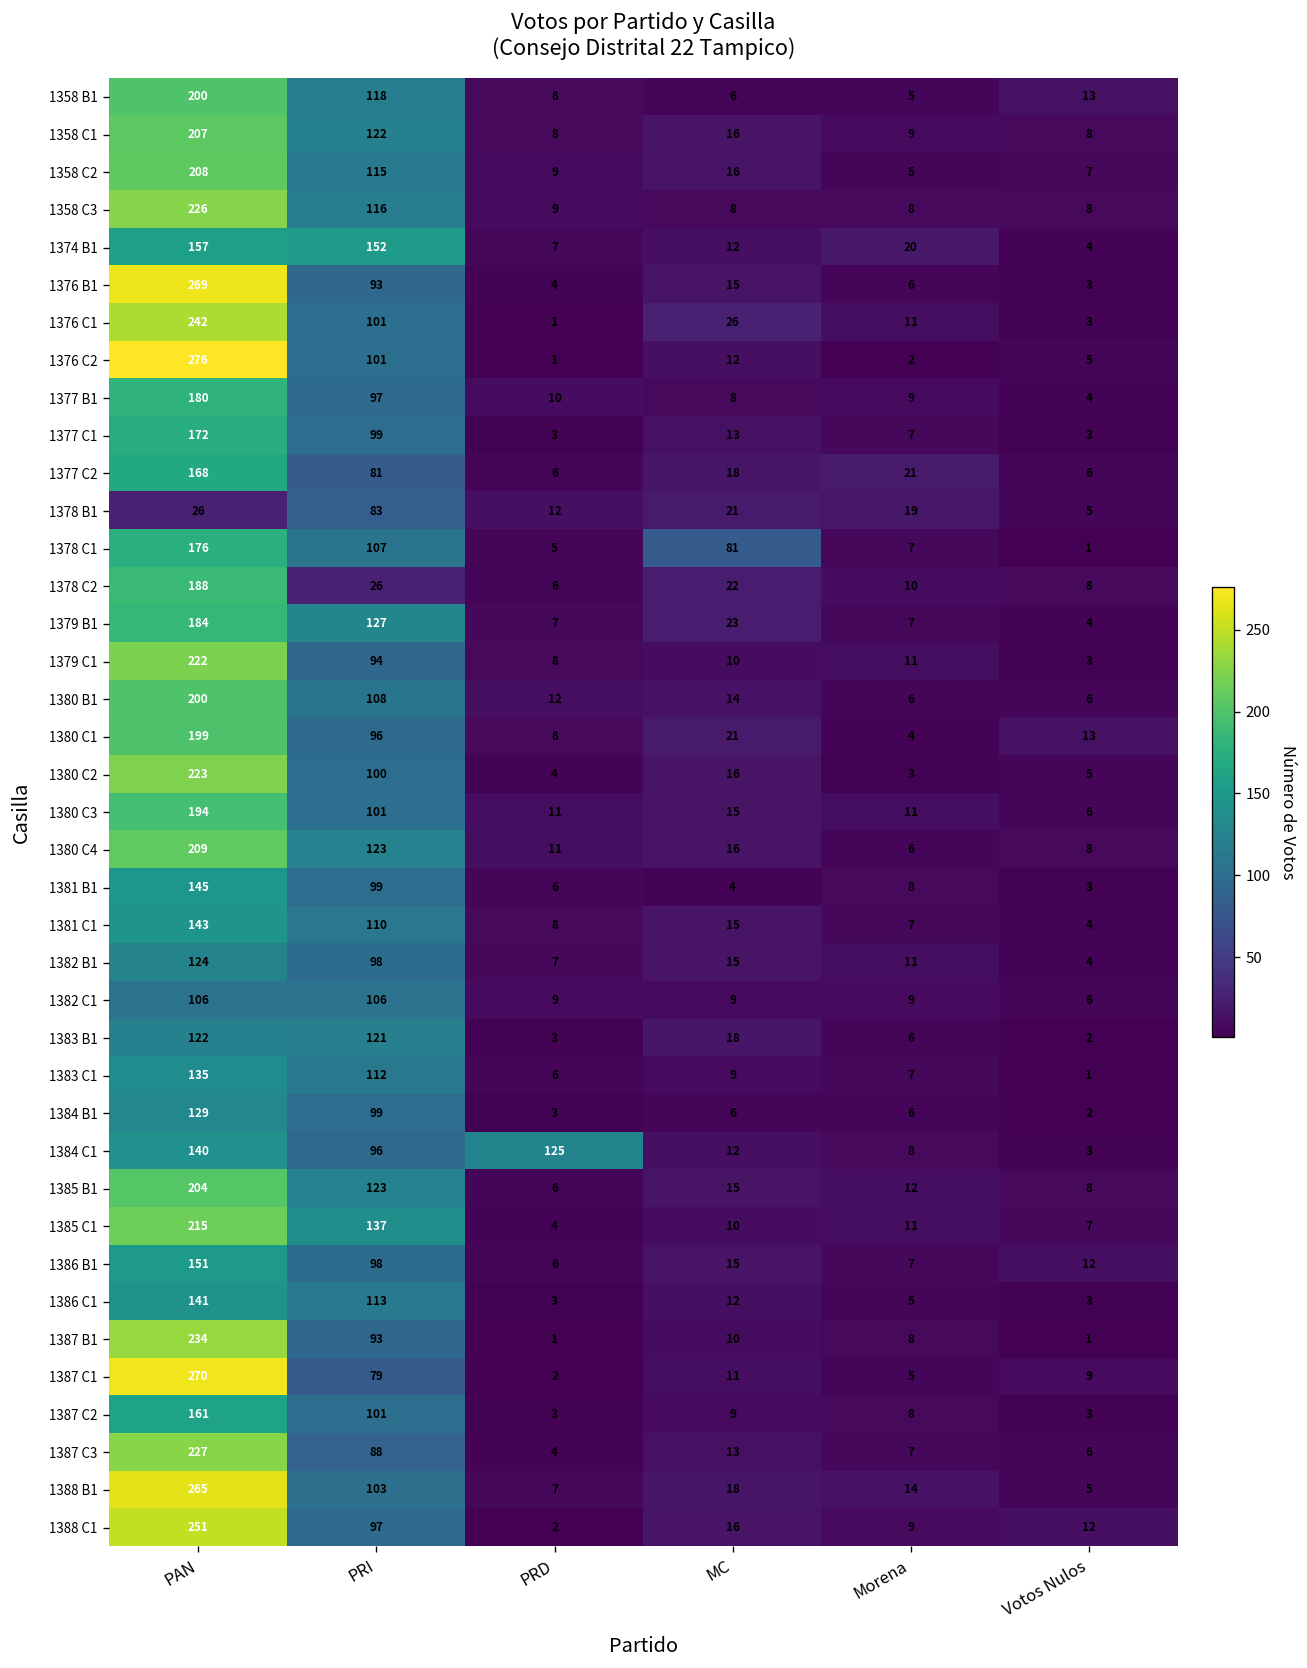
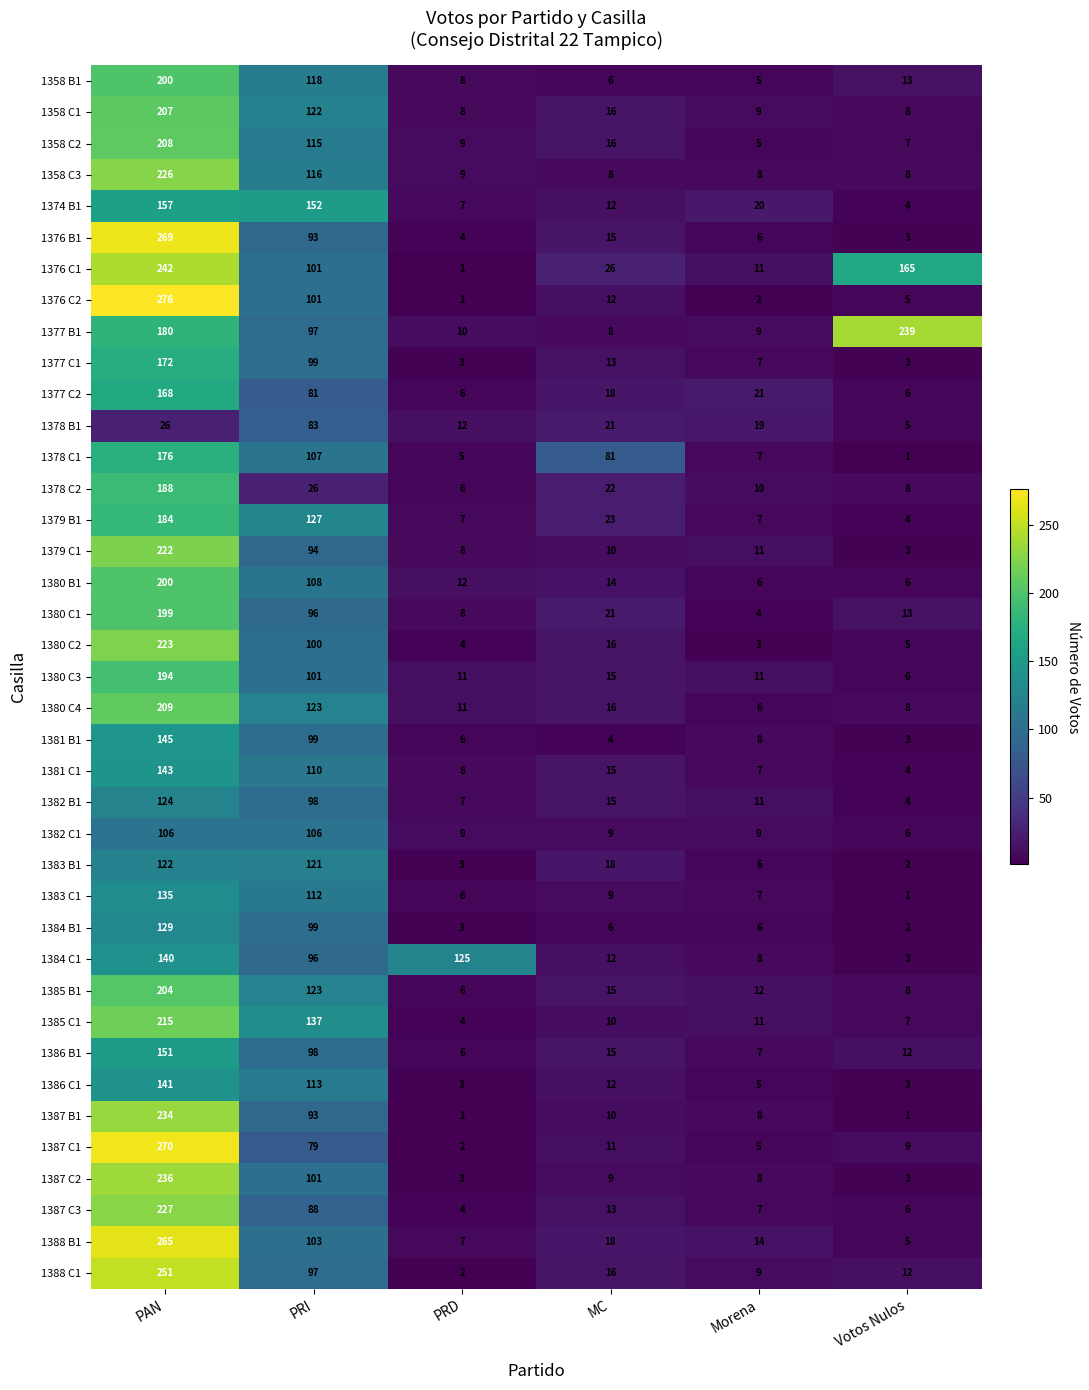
  {
    "1376 C1": {
      "PAN": 242,
      "PRI": 101,
      "PRD": 1,
      "MC": 26,
      "Morena": 11,
-     "Votos Nulos": 3
+     "Votos Nulos": 165
    },
    "1377 B1": {
      "PAN": 180,
      "PRI": 97,
      "PRD": 10,
      "MC": 8,
      "Morena": 9,
-     "Votos Nulos": 4
+     "Votos Nulos": 239
    },
    "1387 C2": {
-     "PAN": 161,
+     "PAN": 236,
      "PRI": 101,
      "PRD": 3,
      "MC": 9,
      "Morena": 8,
      "Votos Nulos": 3
    }
  }
